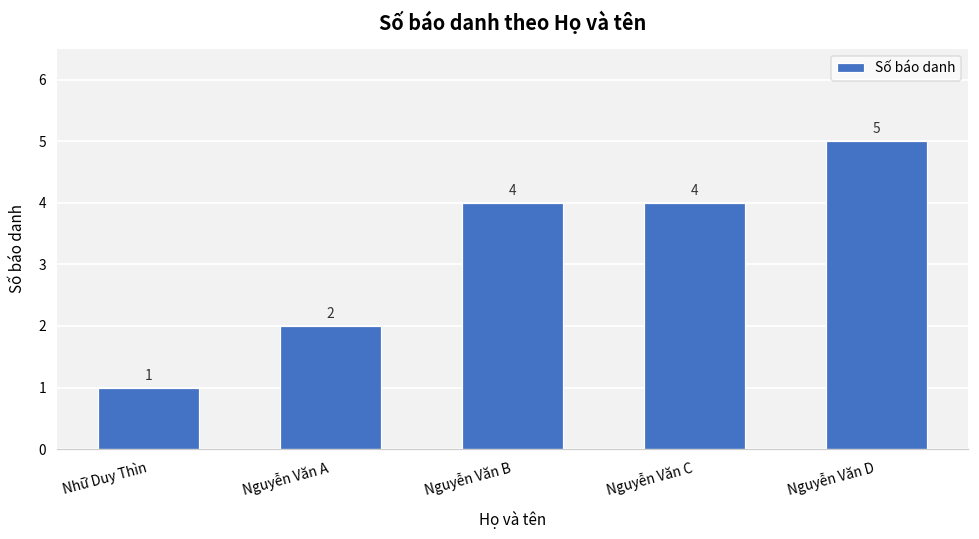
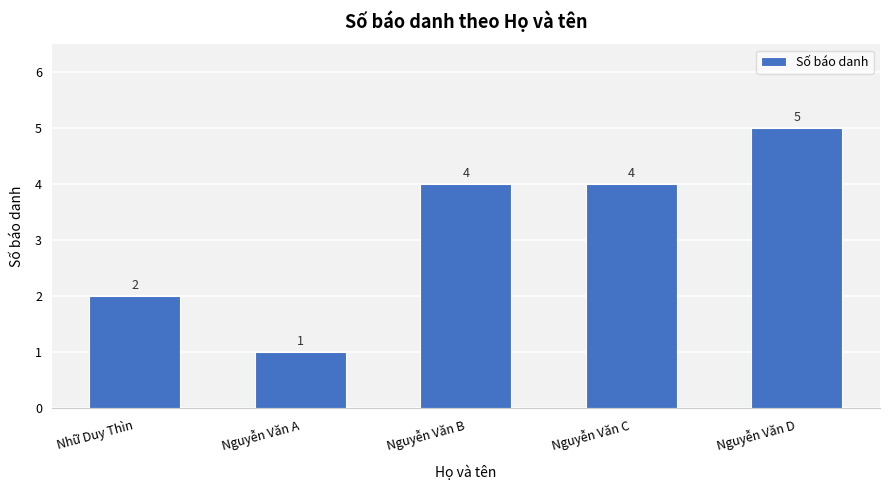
  {
-   "Nhữ Duy Thìn": 1,
-   "Nguyễn Văn A": 2,
+   "Nhữ Duy Thìn": 2,
+   "Nguyễn Văn A": 1,
    "Nguyễn Văn B": 4,
    "Nguyễn Văn C": 4,
    "Nguyễn Văn D": 5
  }
